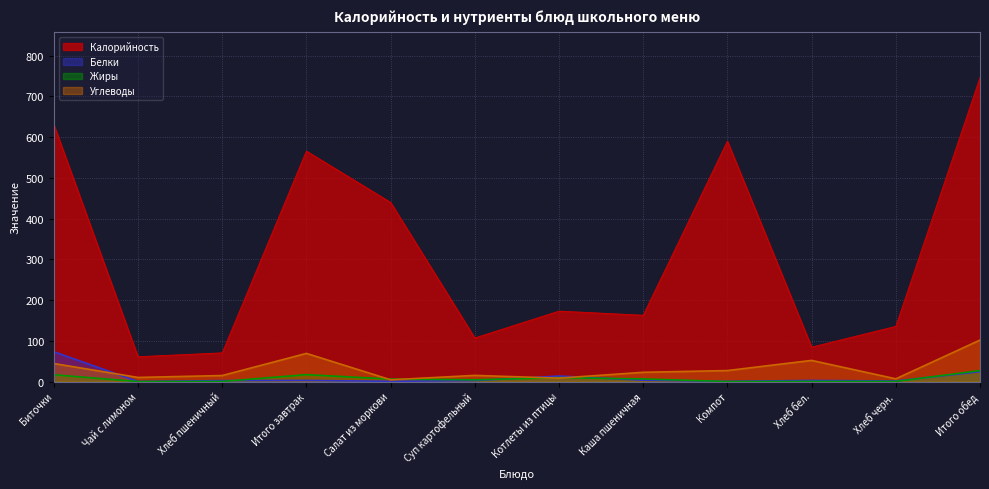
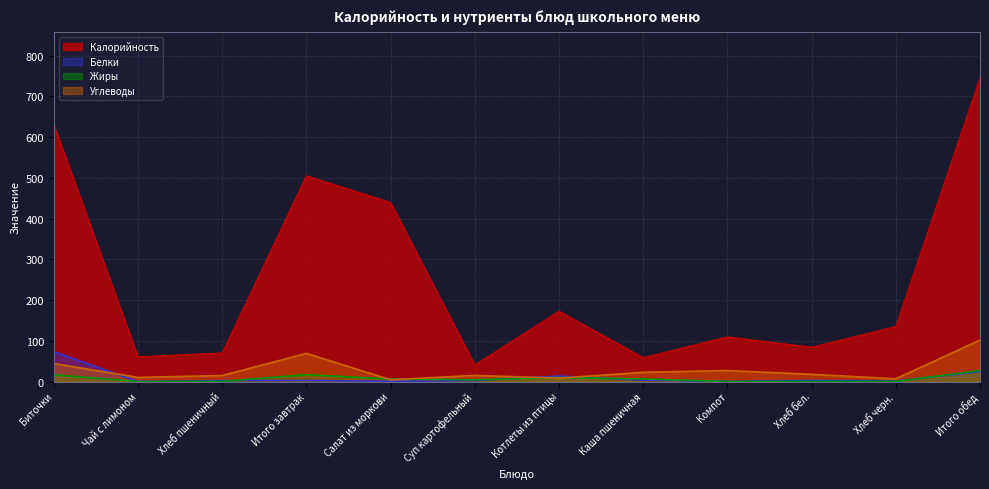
  {
    "Калорийность": {
      "Биточки": 630,
      "Чай с лимоном": 60,
      "Хлеб пшеничный": 70,
-     "Итого завтрак": 570,
+     "Итого завтрак": 510,
      "Салат из моркови": 440,
-     "Суп картофельный": 110,
+     "Суп картофельный": 40,
      "Котлеты из птицы": 170,
-     "Каша пшеничная": 160,
-     "Компот": 590,
+     "Каша пшеничная": 60,
+     "Компот": 110,
      "Хлеб бел.": 80,
      "Хлеб черн.": 140,
      "Итого обед": 750
    },
    "Белки": {
      "Биточки": 70,
      "Итого завтрак": 0
    },
    "Жиры": {
      "Биточки": 20,
      "Итого завтрак": 20
    },
    "Углеводы": {
      "Биточки": 40,
      "Чай с лимоном": 10,
      "Хлеб пшеничный": 10,
      "Итого завтрак": 70,
      "Суп картофельный": 20,
      "Каша пшеничная": 20,
      "Компот": 30,
-     "Хлеб бел.": 50,
+     "Хлеб бел.": 20,
      "Итого обед": 100
    }
  }
